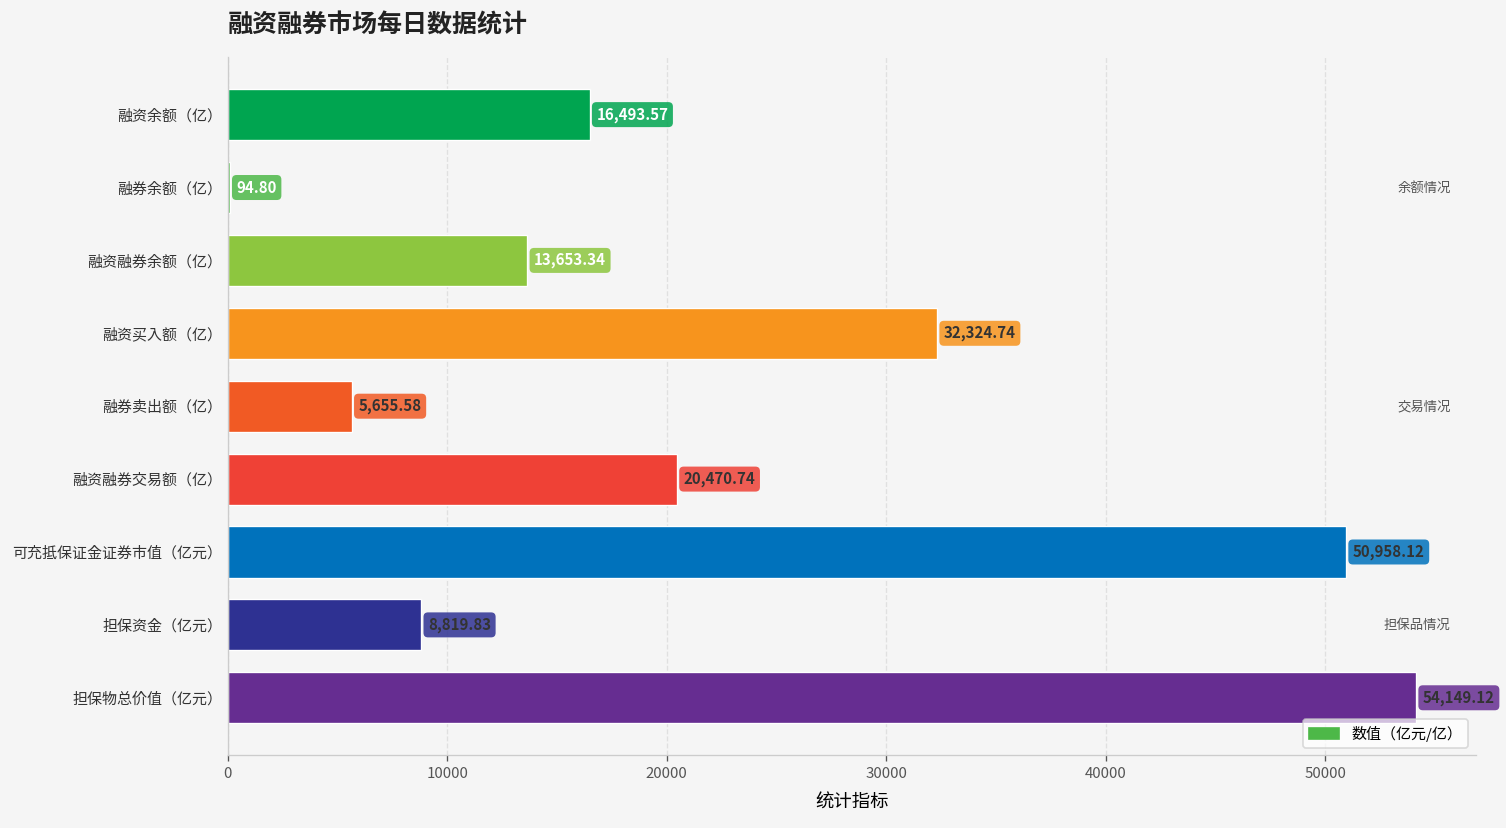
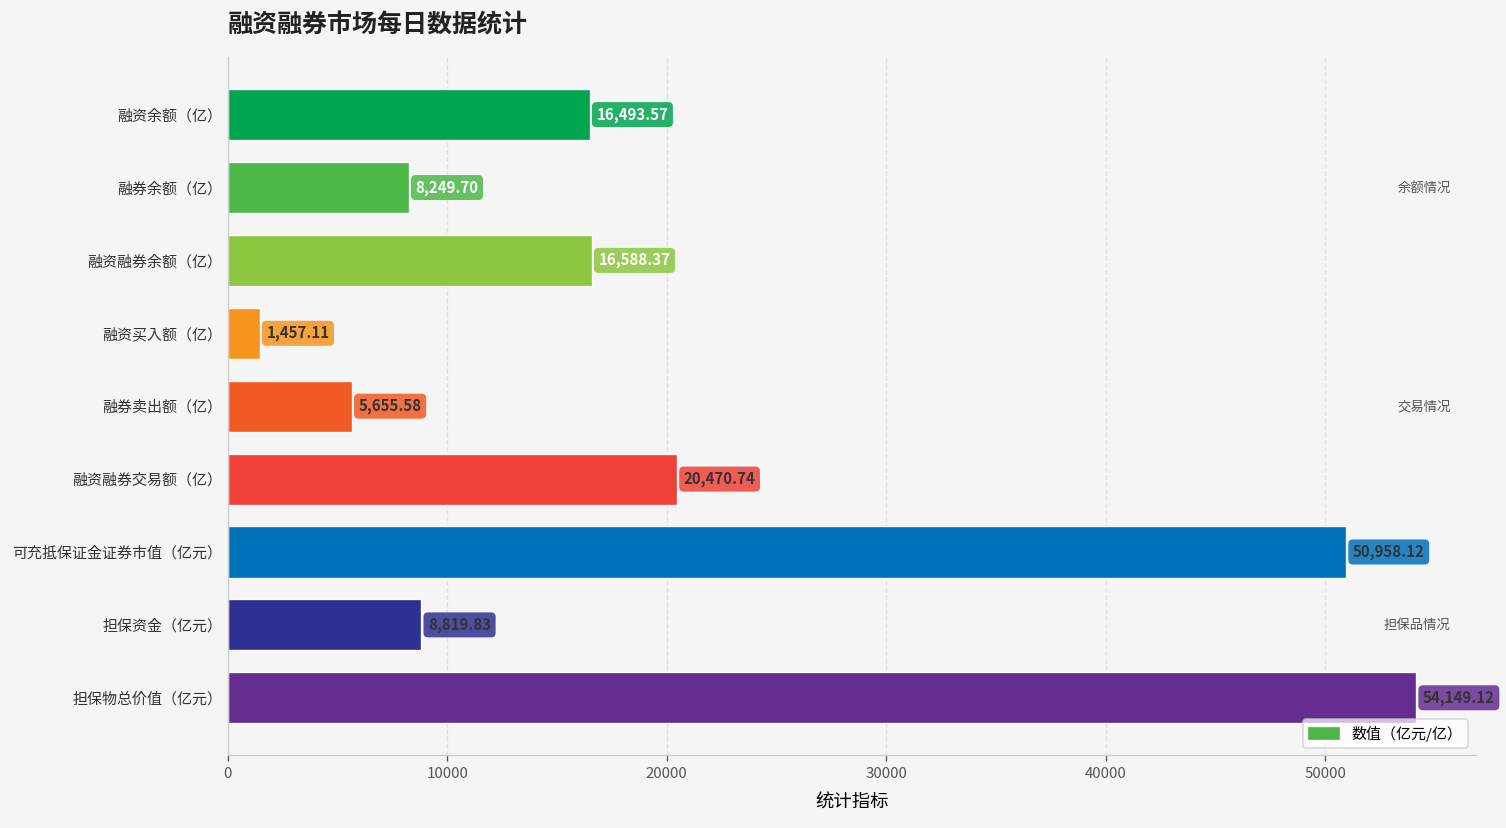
  {
-   "融券余额（亿）": "94.80",
-   "融资融券余额（亿）": "13,653.34",
-   "融资买入额（亿）": "32,324.74"
+   "融券余额（亿）": "8,249.70",
+   "融资融券余额（亿）": "16,588.37",
+   "融资买入额（亿）": "1,457.11"
  }
